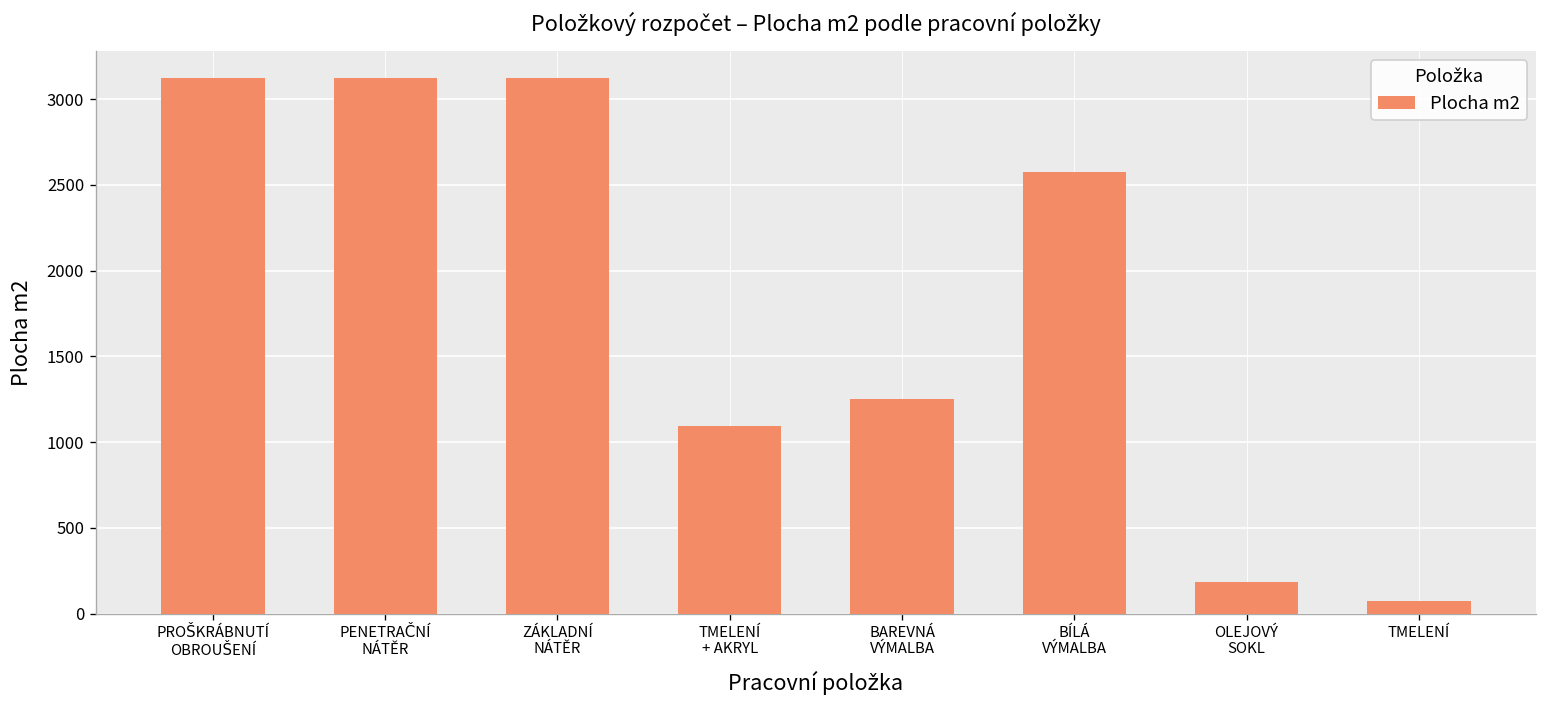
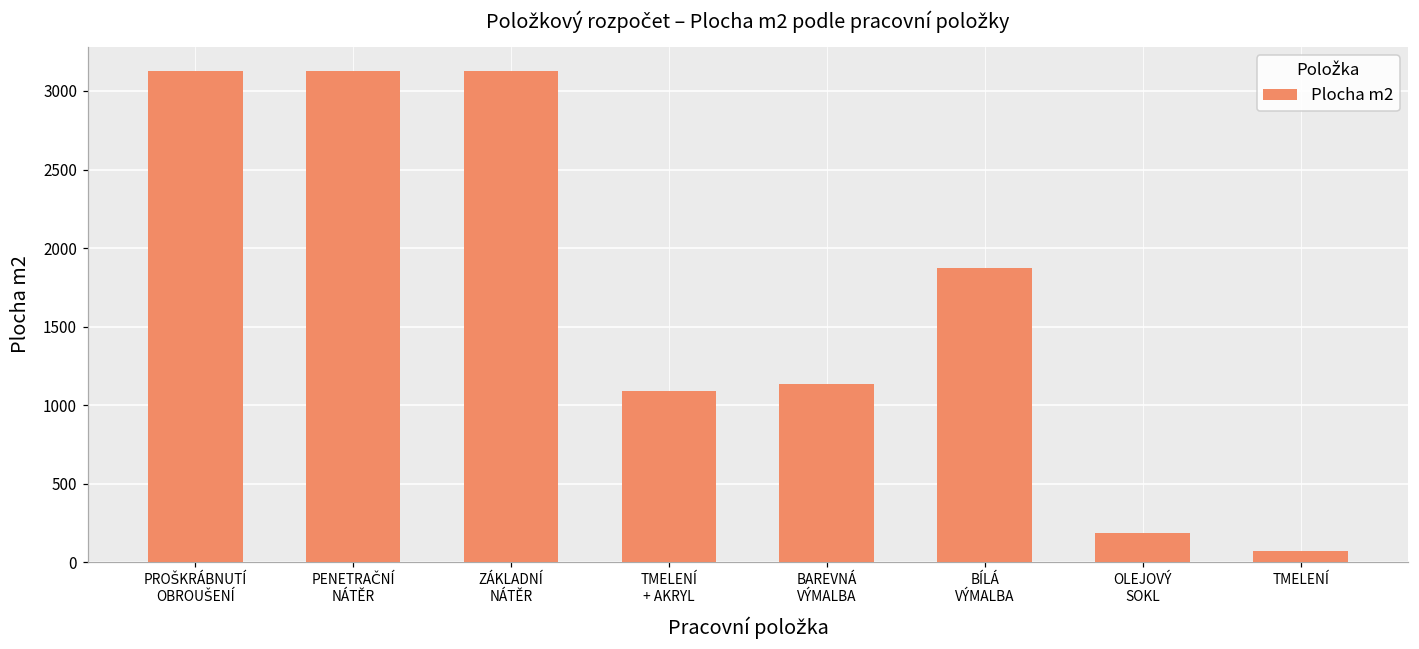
  {
    "PROŠKRÁBNUTÍ OBROUŠENÍ": 3120,
    "PENETRAČNÍ NÁTĚR": 3120,
    "ZÁKLADNÍ NÁTĚR": 3120,
    "TMELENÍ + AKRYL": 1090,
-   "BAREVNÁ VÝMALBA": 1250,
-   "BÍLÁ VÝMALBA": 2580,
+   "BAREVNÁ VÝMALBA": 1130,
+   "BÍLÁ VÝMALBA": 1870,
    "OLEJOVÝ SOKL": 180,
    "TMELENÍ": 70
  }
